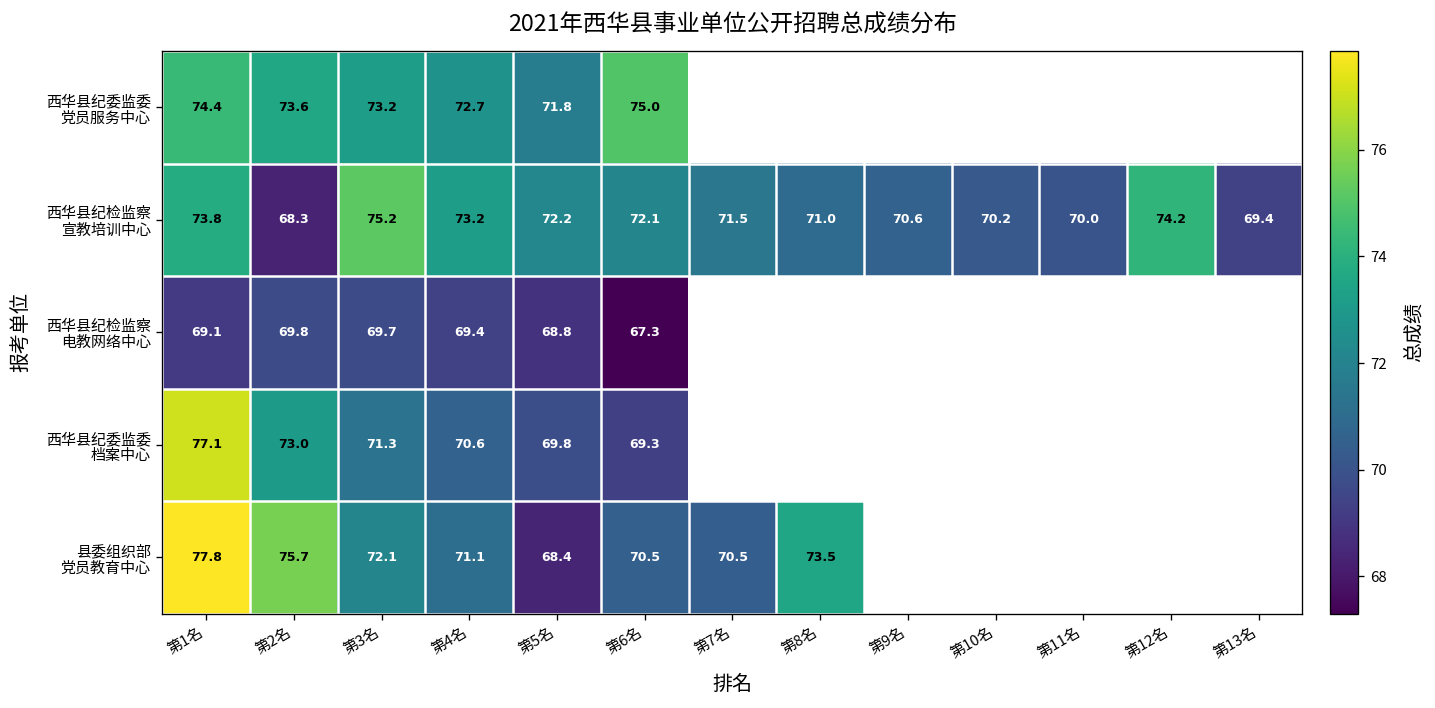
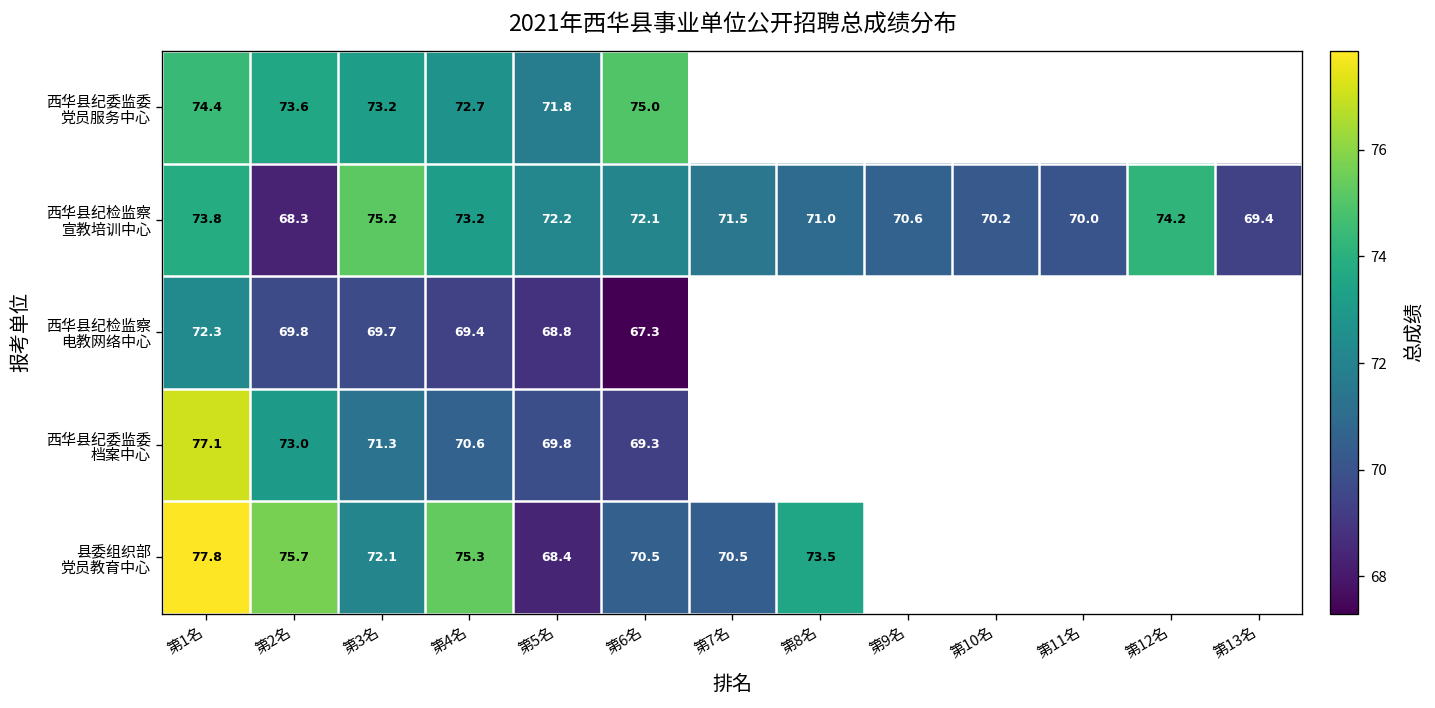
  {
    "西华县纪委监委 党员服务中心": {
      "第1名": 74.4,
      "第2名": 73.6,
      "第3名": 73.2,
      "第4名": 72.7,
      "第5名": 71.8,
      "第6名": 75.0
    },
    "西华县纪检监察 宣教培训中心": {
      "第1名": 73.8,
      "第2名": 68.3,
      "第3名": 75.2,
      "第4名": 73.2,
      "第5名": 72.2,
      "第6名": 72.1,
      "第7名": 71.5,
      "第8名": 71.0,
      "第9名": 70.6,
      "第10名": 70.2,
      "第11名": 70.0,
      "第12名": 74.2,
      "第13名": 69.4
    },
    "西华县纪检监察 电教网络中心": {
-     "第1名": 69.1,
+     "第1名": 72.3,
      "第2名": 69.8,
      "第3名": 69.7,
      "第4名": 69.4,
      "第5名": 68.8,
      "第6名": 67.3
    },
    "西华县纪委监委 档案中心": {
      "第1名": 77.1,
      "第2名": 73.0,
      "第3名": 71.3,
      "第4名": 70.6,
      "第5名": 69.8,
      "第6名": 69.3
    },
    "县委组织部 党员教育中心": {
      "第1名": 77.8,
      "第2名": 75.7,
      "第3名": 72.1,
-     "第4名": 71.1,
+     "第4名": 75.3,
      "第5名": 68.4,
      "第6名": 70.5,
      "第7名": 70.5,
      "第8名": 73.5
    }
  }
